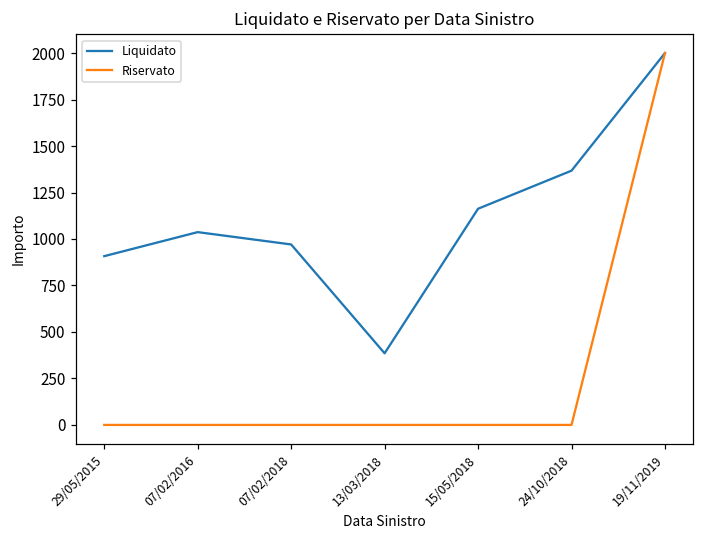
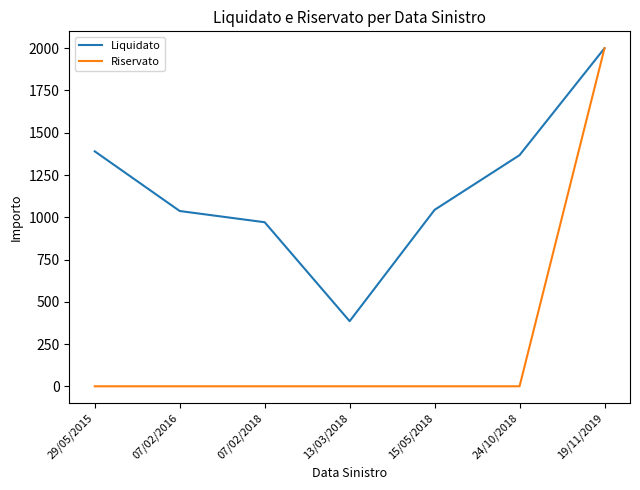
  {
    "Liquidato": {
-     "29/05/2015": 910,
+     "29/05/2015": 1390,
      "07/02/2016": 1040,
      "07/02/2018": 970,
      "13/03/2018": 390,
-     "15/05/2018": 1160,
+     "15/05/2018": 1040,
      "24/10/2018": 1370
    },
    "Riservato": {
      "29/05/2015": 0,
      "07/02/2016": 0,
      "07/02/2018": 0,
      "13/03/2018": 0,
      "15/05/2018": 0,
      "24/10/2018": 0
    }
  }
